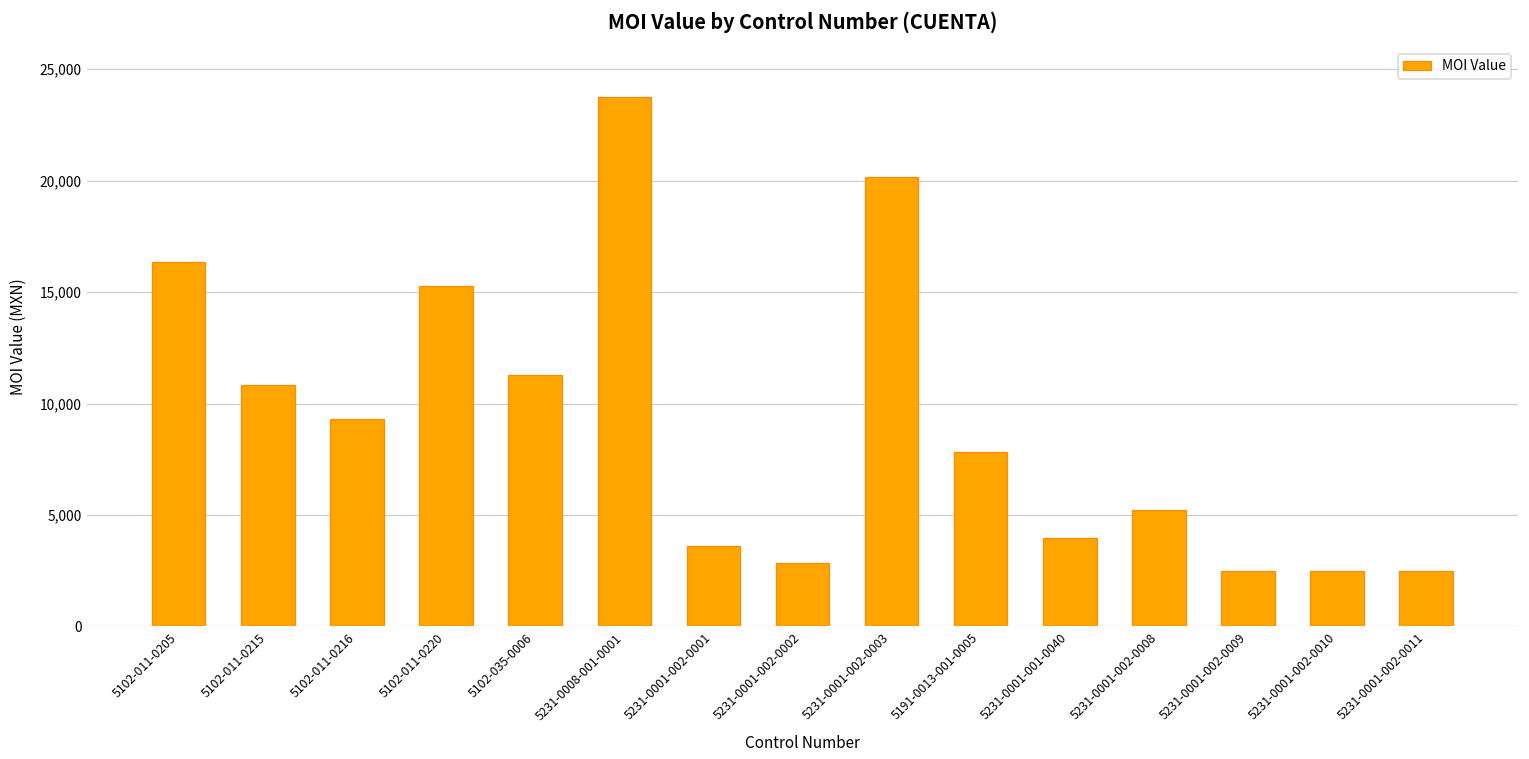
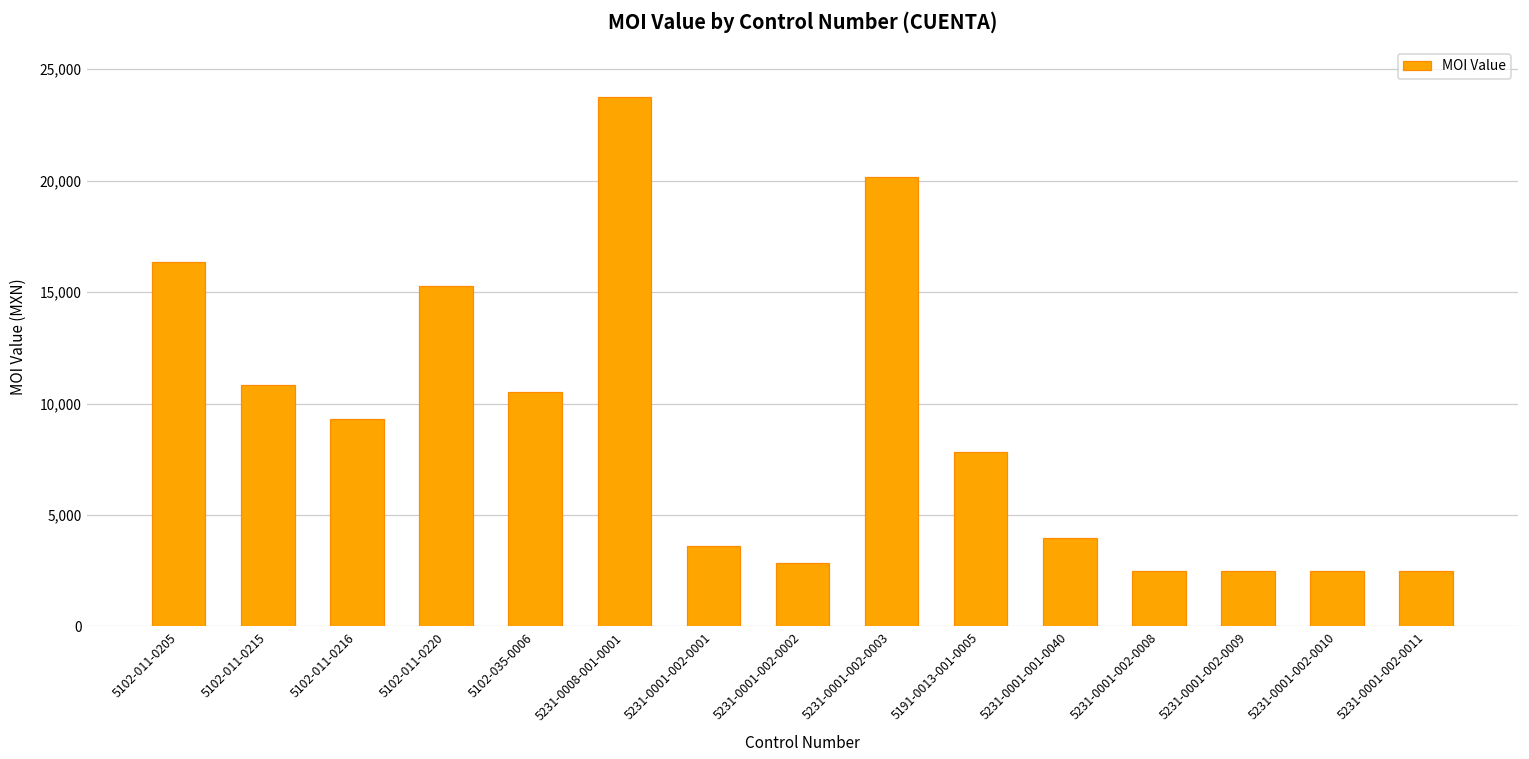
  {
    "5102-011-0205": "16,400",
    "5102-011-0215": "10,800",
    "5102-011-0216": "9,300",
    "5102-011-0220": "15,300",
-   "5102-035-0006": "11,300",
+   "5102-035-0006": "10,500",
    "5231-0008-001-0001": "23,700",
    "5231-0001-002-0001": "3,600",
    "5231-0001-002-0002": "2,800",
    "5231-0001-002-0003": "20,100",
    "5191-0013-001-0005": "7,800",
    "5231-0001-001-0040": "4,000",
-   "5231-0001-002-0008": "5,200",
+   "5231-0001-002-0008": "2,500",
    "5231-0001-002-0009": "2,500",
    "5231-0001-002-0010": "2,500",
    "5231-0001-002-0011": "2,500"
  }
